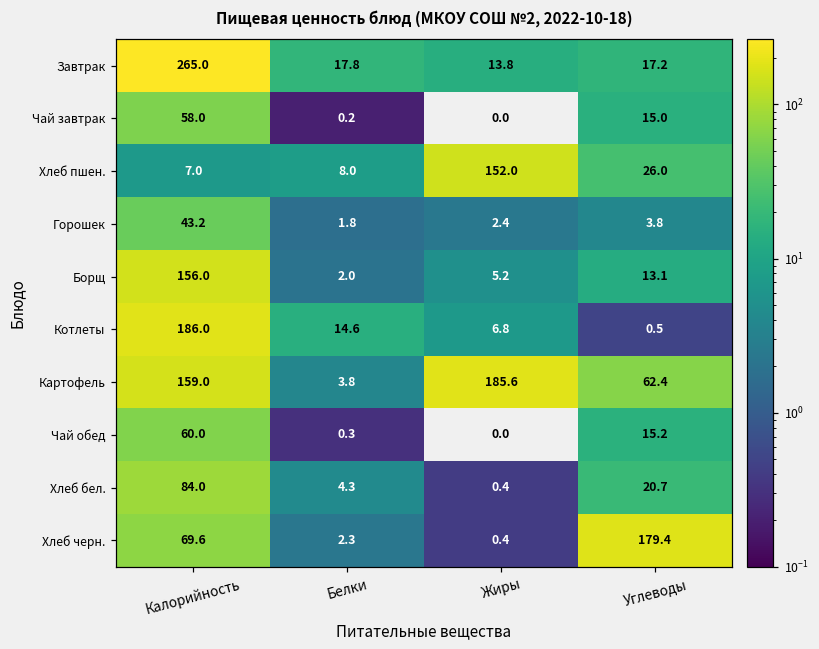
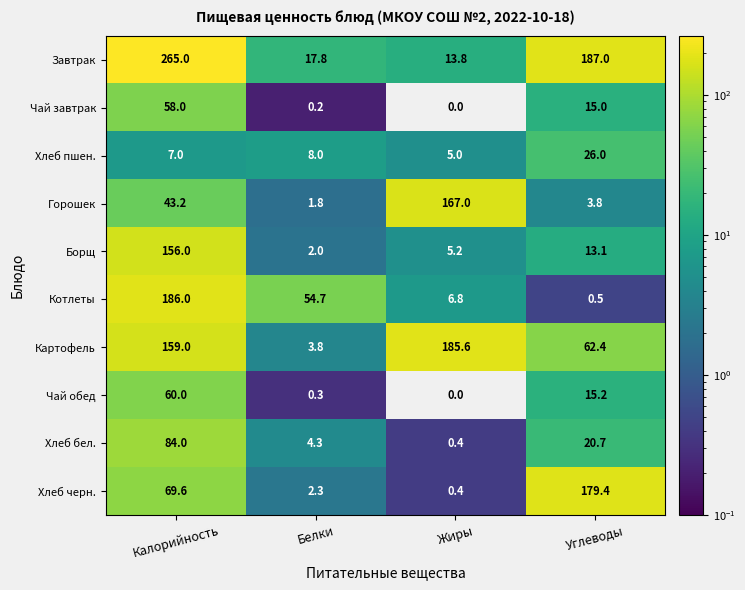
  {
    "Завтрак": {
      "Калорийность": 265.0,
      "Белки": 17.8,
      "Жиры": 13.8,
-     "Углеводы": 17.2
+     "Углеводы": 187.0
    },
    "Чай завтрак": {
      "Калорийность": 58.0,
      "Белки": 0.2,
      "Жиры": 0.0,
      "Углеводы": 15.0
    },
    "Хлеб пшен.": {
      "Калорийность": 7.0,
      "Белки": 8.0,
-     "Жиры": 152.0,
+     "Жиры": 5.0,
      "Углеводы": 26.0
    },
    "Горошек": {
      "Калорийность": 43.2,
      "Белки": 1.8,
-     "Жиры": 2.4,
+     "Жиры": 167.0,
      "Углеводы": 3.8
    },
    "Борщ": {
      "Калорийность": 156.0,
      "Белки": 2.0,
      "Жиры": 5.2,
      "Углеводы": 13.1
    },
    "Котлеты": {
      "Калорийность": 186.0,
-     "Белки": 14.6,
+     "Белки": 54.7,
      "Жиры": 6.8,
      "Углеводы": 0.5
    },
    "Картофель": {
      "Калорийность": 159.0,
      "Белки": 3.8,
      "Жиры": 185.6,
      "Углеводы": 62.4
    },
    "Чай обед": {
      "Калорийность": 60.0,
      "Белки": 0.3,
      "Жиры": 0.0,
      "Углеводы": 15.2
    },
    "Хлеб бел.": {
      "Калорийность": 84.0,
      "Белки": 4.3,
      "Жиры": 0.4,
      "Углеводы": 20.7
    },
    "Хлеб черн.": {
      "Калорийность": 69.6,
      "Белки": 2.3,
      "Жиры": 0.4,
      "Углеводы": 179.4
    }
  }
